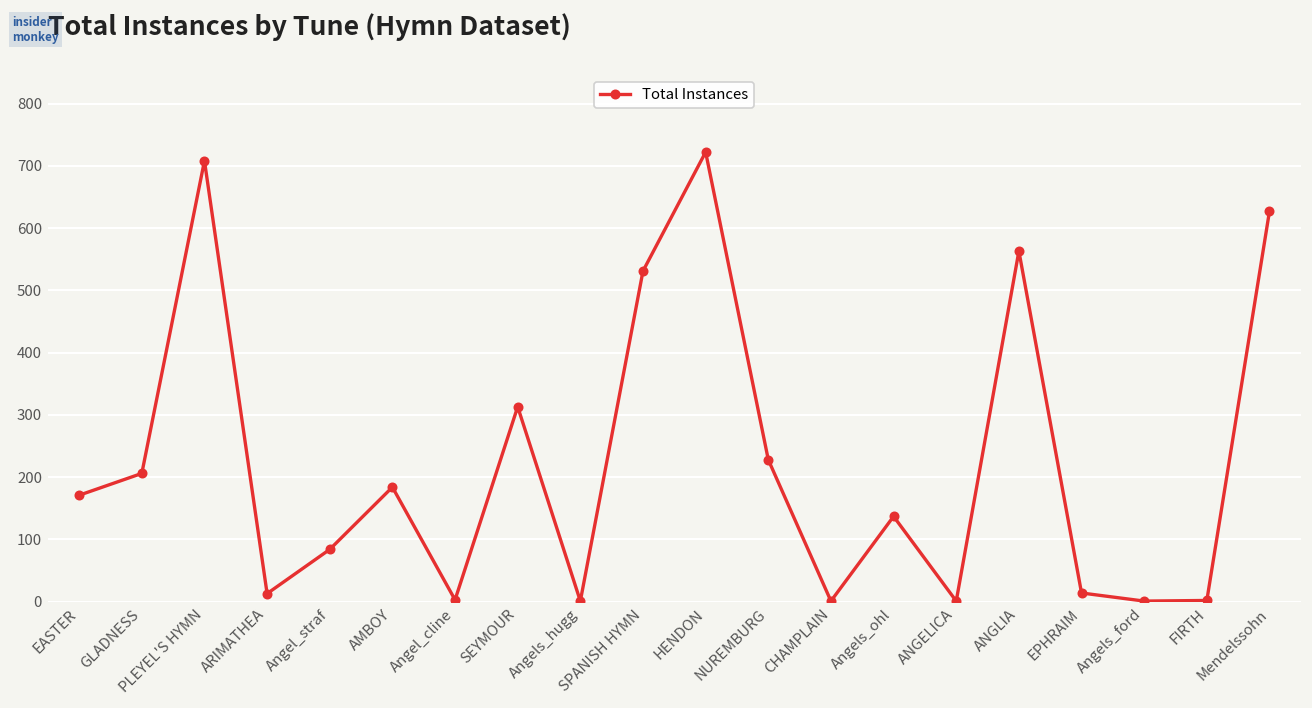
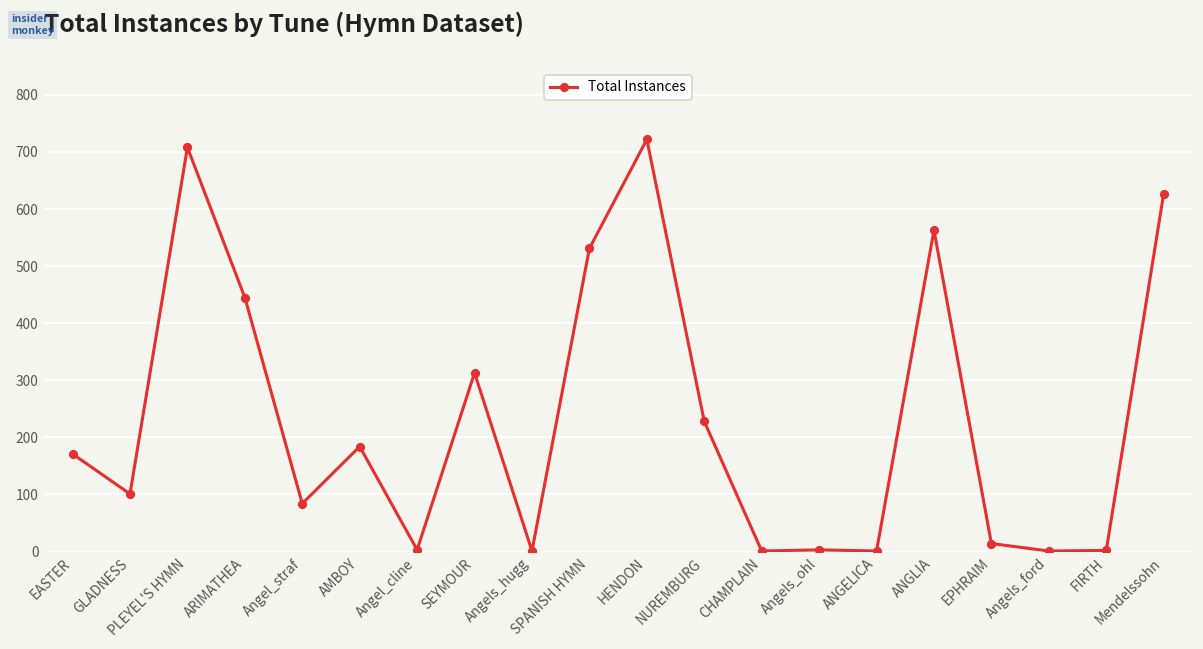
  {
    "EASTER": 170,
-   "GLADNESS": 210,
+   "GLADNESS": 100,
    "PLEYEL'S HYMN": 710,
-   "ARIMATHEA": 10,
+   "ARIMATHEA": 450,
    "Angel_straf": 80,
    "AMBOY": 180,
    "Angel_cline": 0,
    "SEYMOUR": 310,
    "Angels_hugg": 0,
    "SPANISH HYMN": 530,
    "HENDON": 720,
    "NUREMBURG": 230,
    "CHAMPLAIN": 0,
-   "Angels_ohl": 140,
+   "Angels_ohl": 0,
    "ANGELICA": 0,
    "ANGLIA": 560,
    "EPHRAIM": 10,
    "Angels_ford": 0,
    "FIRTH": 0,
    "Mendelssohn": 630
  }
